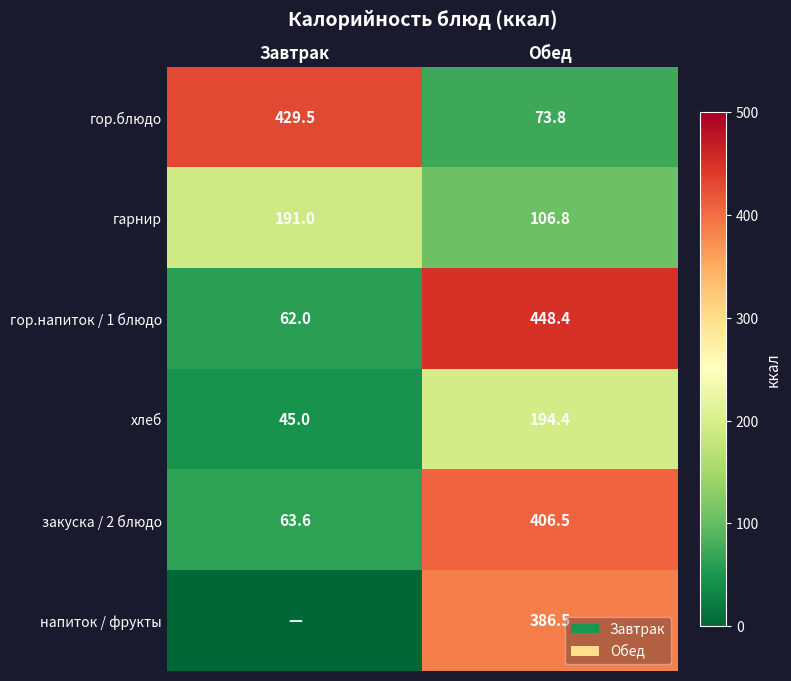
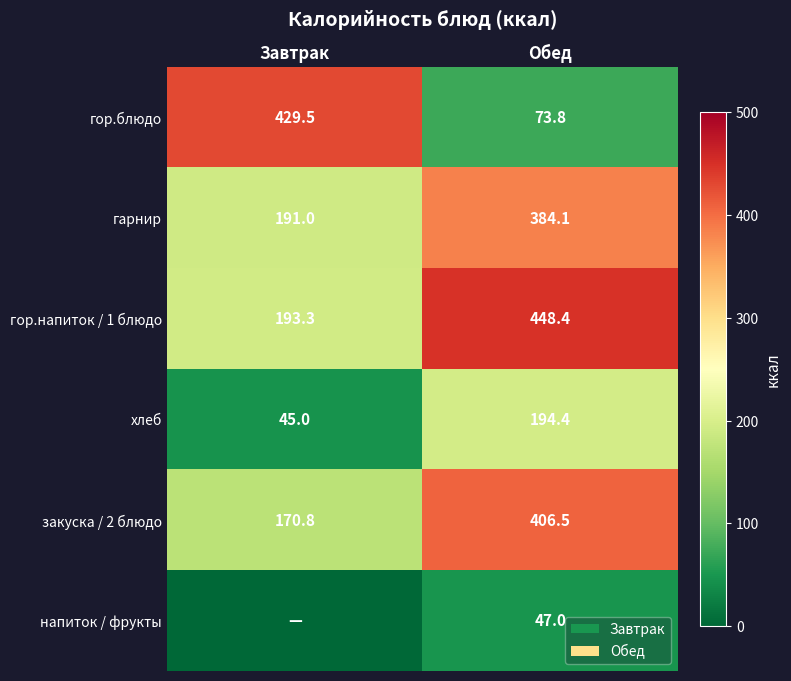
  {
    "гор.блюдо": {
      "Завтрак": 429.5,
      "Обед": 73.8
    },
    "гарнир": {
      "Завтрак": 191.0,
-     "Обед": 106.8
+     "Обед": 384.1
    },
    "гор.напиток / 1 блюдо": {
-     "Завтрак": 62.0,
+     "Завтрак": 193.3,
      "Обед": 448.4
    },
    "хлеб": {
      "Завтрак": 45.0,
      "Обед": 194.4
    },
    "закуска / 2 блюдо": {
-     "Завтрак": 63.6,
+     "Завтрак": 170.8,
      "Обед": 406.5
    },
    "напиток / фрукты": {
-     "Обед": 386.5
+     "Обед": 47.0
    }
  }
